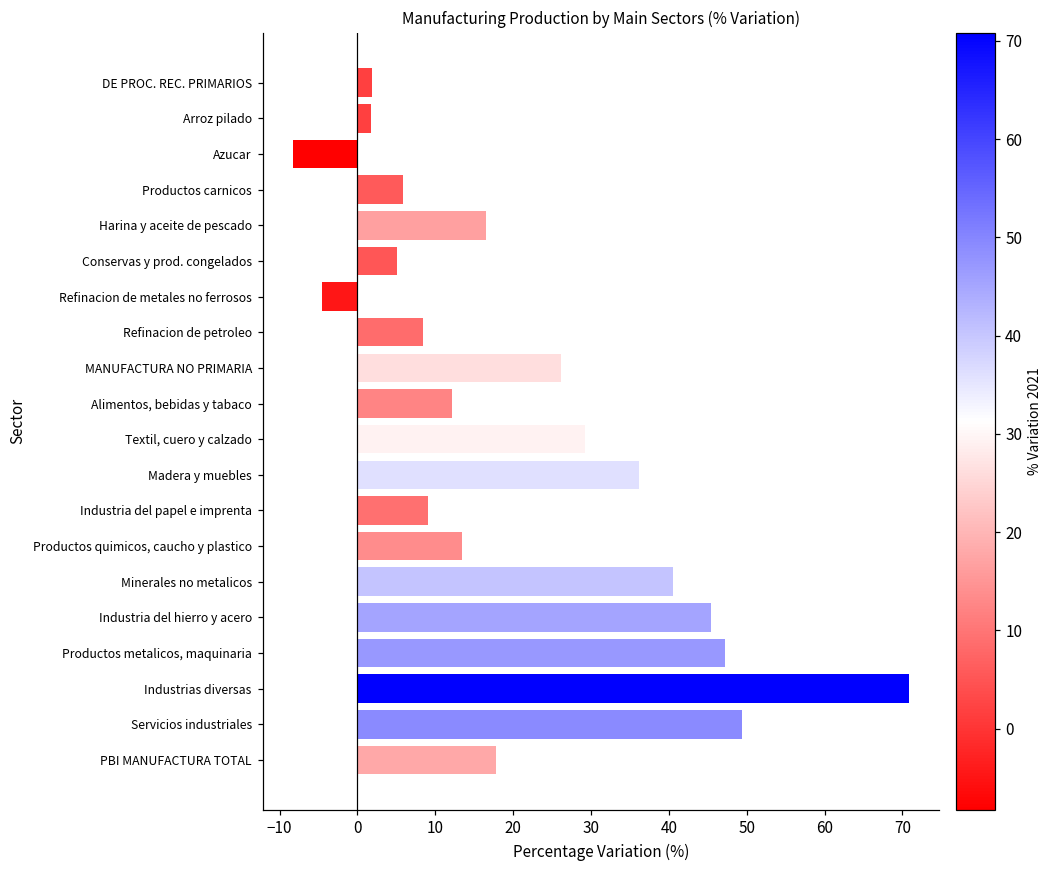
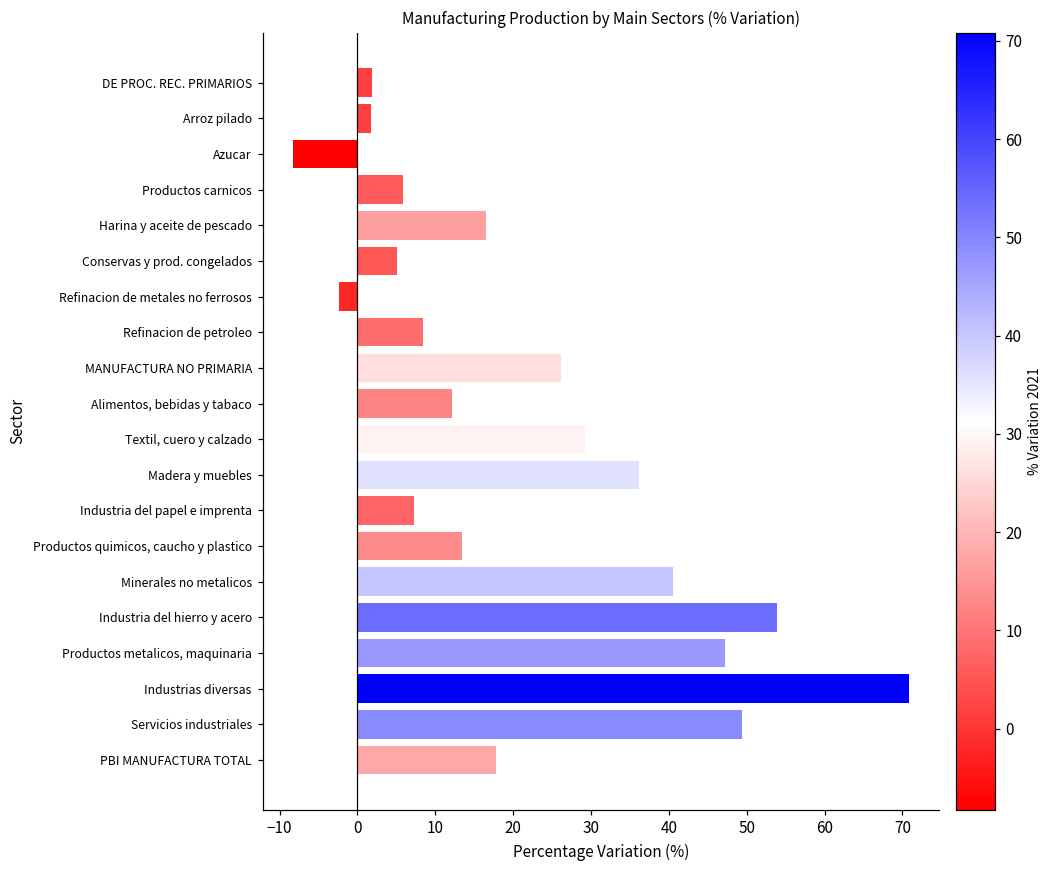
  {
    "DE PROC. REC. PRIMARIOS": 2,
    "Arroz pilado": 2,
    "Azucar": -8,
    "Productos carnicos": 6,
    "Harina y aceite de pescado": 17,
    "Conservas y prod. congelados": 5,
-   "Refinacion de metales no ferrosos": -5,
+   "Refinacion de metales no ferrosos": -2,
    "Refinacion de petroleo": 8,
    "MANUFACTURA NO PRIMARIA": 26,
    "Alimentos, bebidas y tabaco": 12,
    "Textil, cuero y calzado": 29,
    "Madera y muebles": 36,
-   "Industria del papel e imprenta": 9,
+   "Industria del papel e imprenta": 7,
    "Productos quimicos, caucho y plastico": 13,
    "Minerales no metalicos": 40,
-   "Industria del hierro y acero": 45,
+   "Industria del hierro y acero": 54,
    "Productos metalicos, maquinaria": 47,
    "Industrias diversas": 71,
    "Servicios industriales": 49,
    "PBI MANUFACTURA TOTAL": 18
  }
